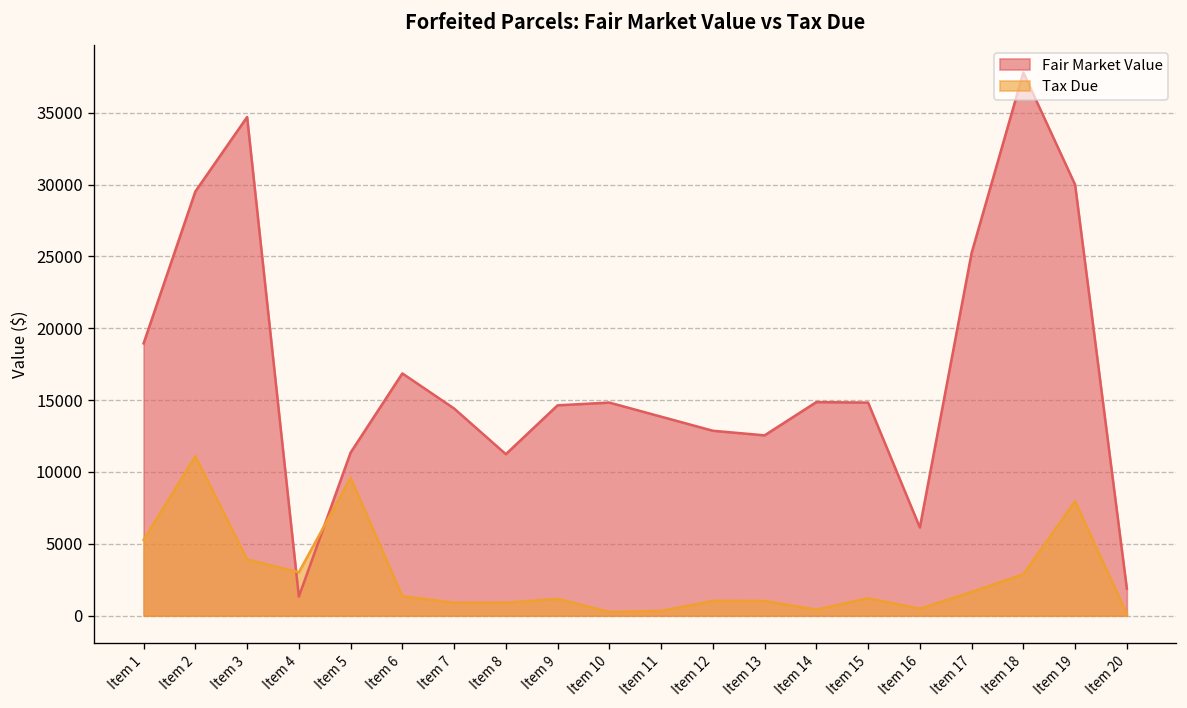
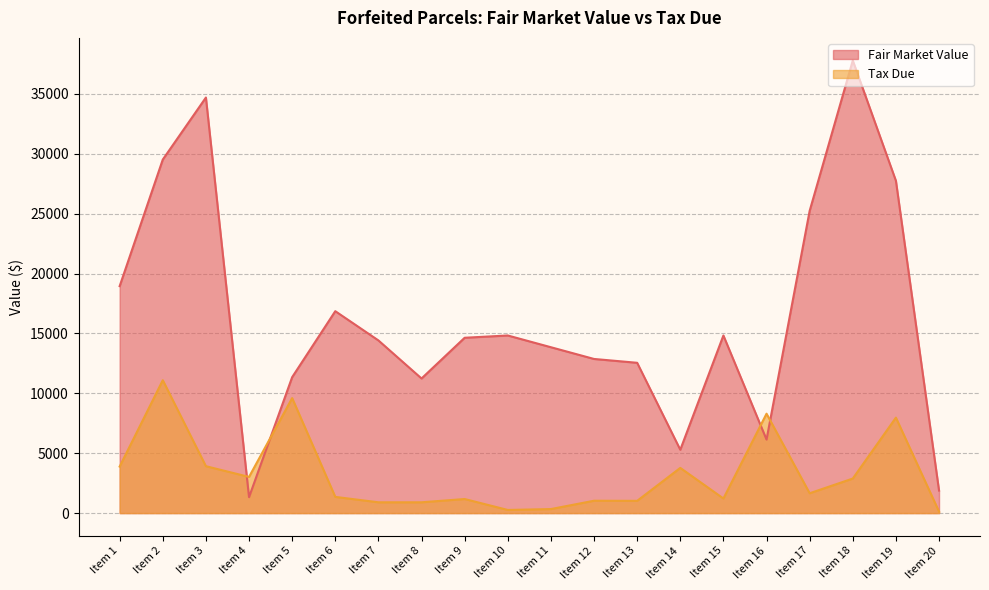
  {
    "Fair Market Value": {
      "Item 1": 19000,
      "Item 2": 29500,
      "Item 3": 34700,
      "Item 4": 1300,
      "Item 5": 11400,
      "Item 6": 16900,
      "Item 7": 14400,
      "Item 8": 11200,
      "Item 9": 14600,
      "Item 10": 14800,
      "Item 11": 13900,
      "Item 12": 12900,
      "Item 13": 12600,
-     "Item 14": 14900,
+     "Item 14": 5300,
      "Item 15": 14800,
      "Item 16": 6100,
      "Item 17": 25200,
-     "Item 19": 30000,
+     "Item 19": 27800,
      "Item 20": 1900
    },
    "Tax Due": {
-     "Item 1": 5300,
+     "Item 1": 3900,
      "Item 2": 11100,
      "Item 3": 3900,
      "Item 4": 3000,
      "Item 5": 9600,
      "Item 6": 1400,
      "Item 7": 900,
      "Item 8": 900,
      "Item 9": 1200,
      "Item 10": 300,
      "Item 11": 300,
      "Item 12": 1000,
      "Item 13": 1000,
-     "Item 14": 400,
+     "Item 14": 3800,
      "Item 15": 1200,
-     "Item 16": 500,
+     "Item 16": 8300,
      "Item 17": 1700,
      "Item 18": 2900,
      "Item 19": 8000,
      "Item 20": 100
    }
  }
